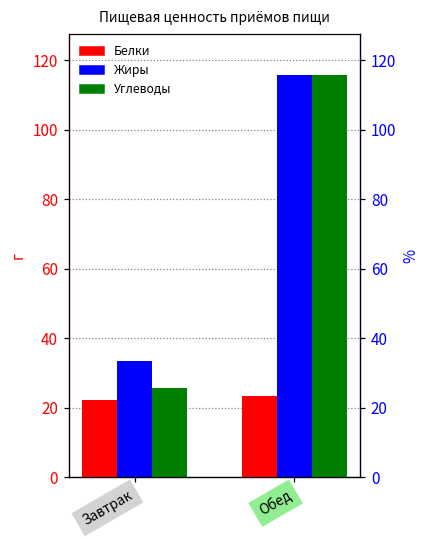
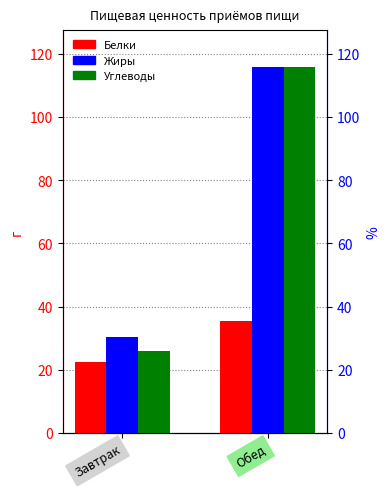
  {
    "Белки": {
      "Завтрак": 22,
-     "Обед": 23
+     "Обед": 36
    },
    "Жиры": {
-     "Завтрак": 34,
+     "Завтрак": 30,
      "Обед": 116
    },
    "Углеводы": {
      "Завтрак": 26,
      "Обед": 116
    }
  }
